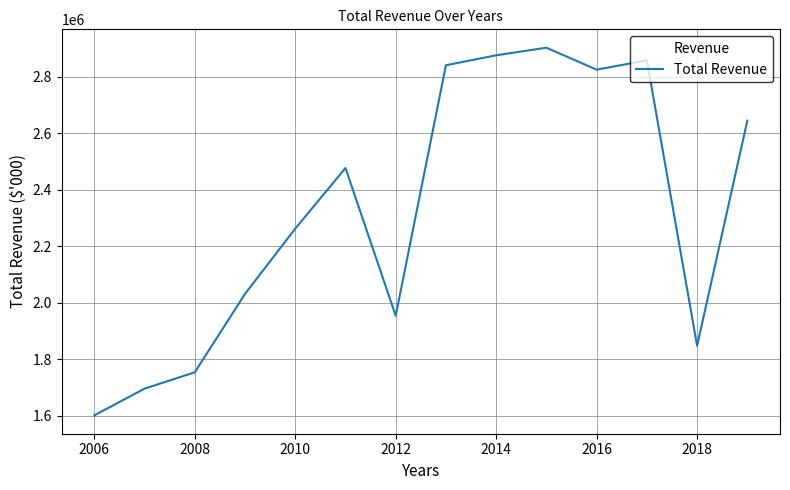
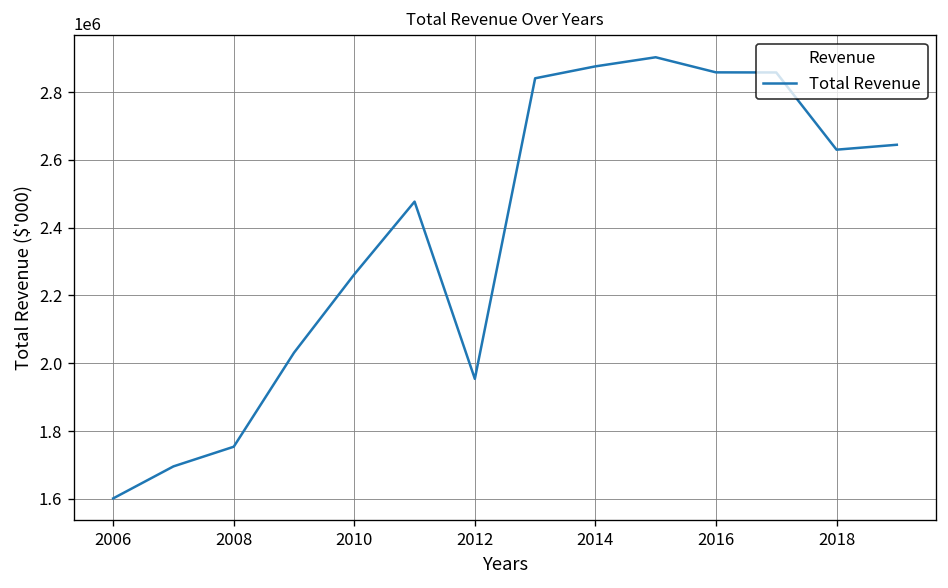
  {
    "2006": 1600000,
    "2008": 1750000,
    "2010": 2260000,
    "2012": 1950000,
    "2014": 2880000,
-   "2016": 2820000,
-   "2018": 1850000
+   "2016": 2860000,
+   "2018": 2630000
  }
